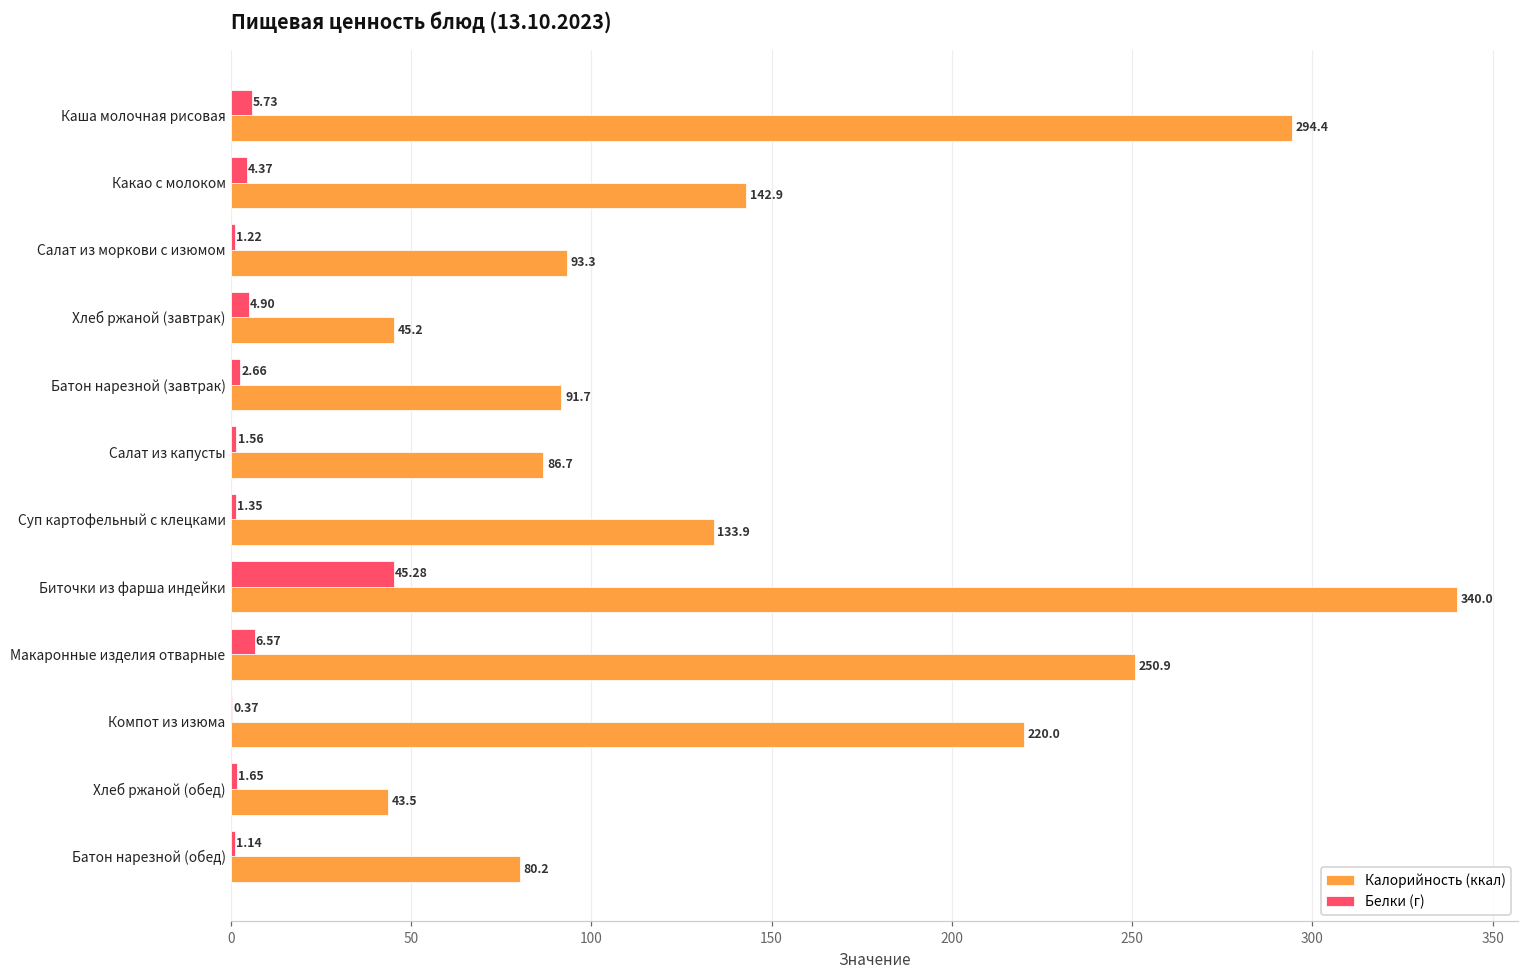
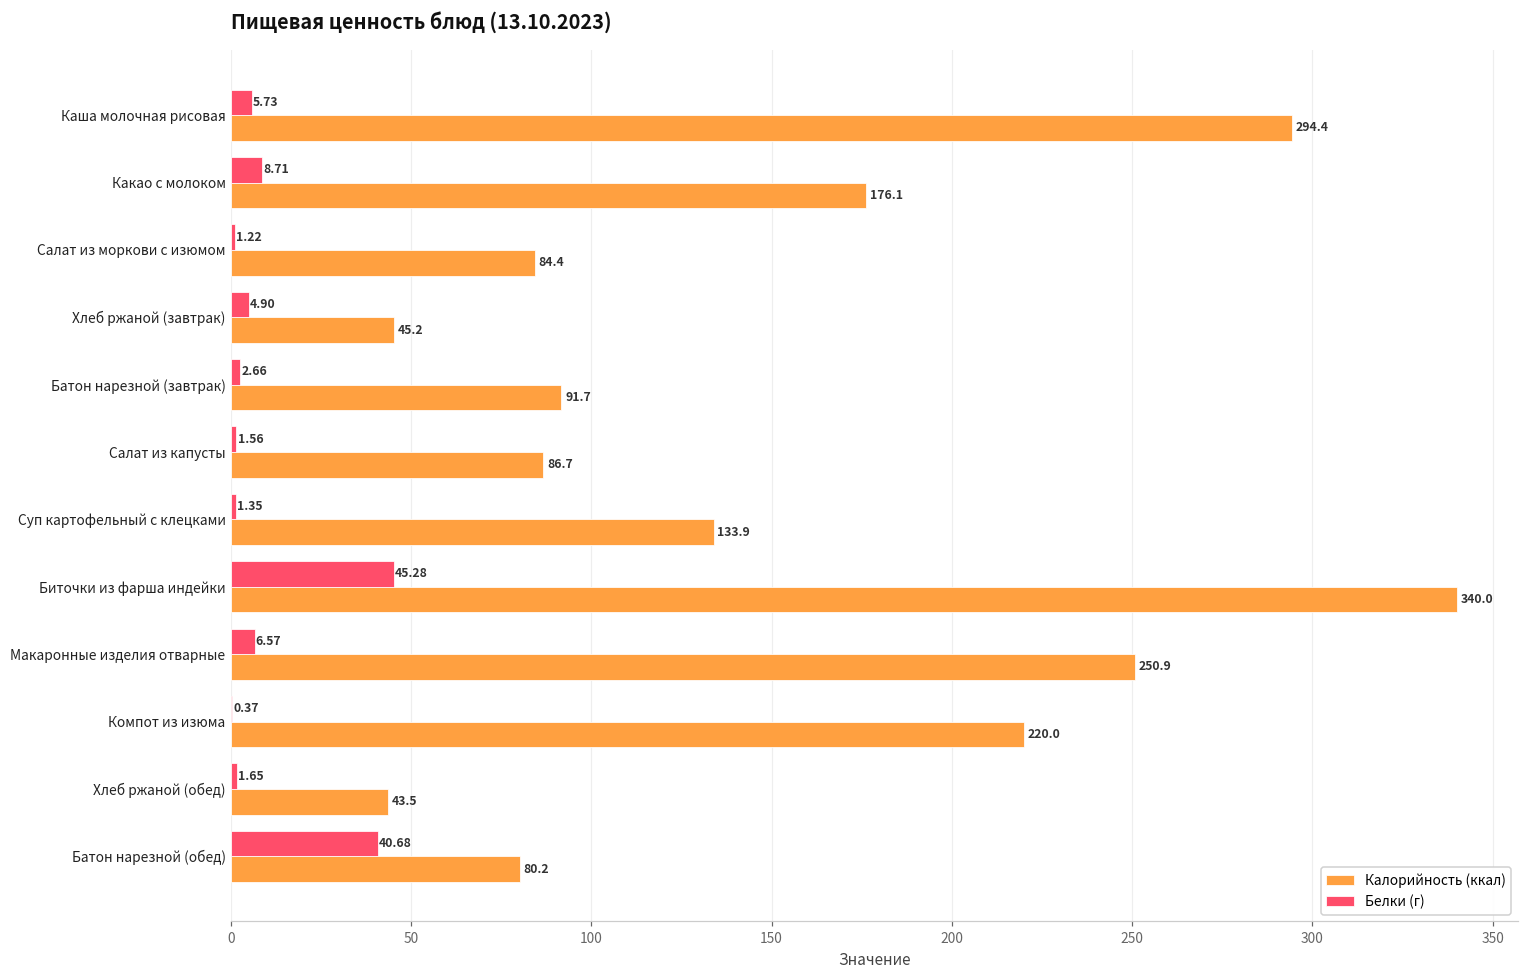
  {
    "Калорийность (ккал)": {
      "Каша молочная рисовая": 294.4,
-     "Какао с молоком": 142.9,
-     "Салат из моркови с изюмом": 93.3,
+     "Какао с молоком": 176.1,
+     "Салат из моркови с изюмом": 84.4,
      "Хлеб ржаной (завтрак)": 45.2,
      "Батон нарезной (завтрак)": 91.7,
      "Салат из капусты": 86.7,
      "Суп картофельный с клецками": 133.9,
      "Биточки из фарша индейки": 340.0,
      "Макаронные изделия отварные": 250.9,
      "Компот из изюма": 220.0,
      "Хлеб ржаной (обед)": 43.5,
      "Батон нарезной (обед)": 80.2
    },
    "Белки (г)": {
      "Каша молочная рисовая": 5.73,
-     "Какао с молоком": 4.37,
+     "Какао с молоком": 8.71,
      "Салат из моркови с изюмом": 1.22,
      "Хлеб ржаной (завтрак)": 4.90,
      "Батон нарезной (завтрак)": 2.66,
      "Салат из капусты": 1.56,
      "Суп картофельный с клецками": 1.35,
      "Биточки из фарша индейки": 45.28,
      "Макаронные изделия отварные": 6.57,
      "Компот из изюма": 0.37,
      "Хлеб ржаной (обед)": 1.65,
-     "Батон нарезной (обед)": 1.14
+     "Батон нарезной (обед)": 40.68
    }
  }
